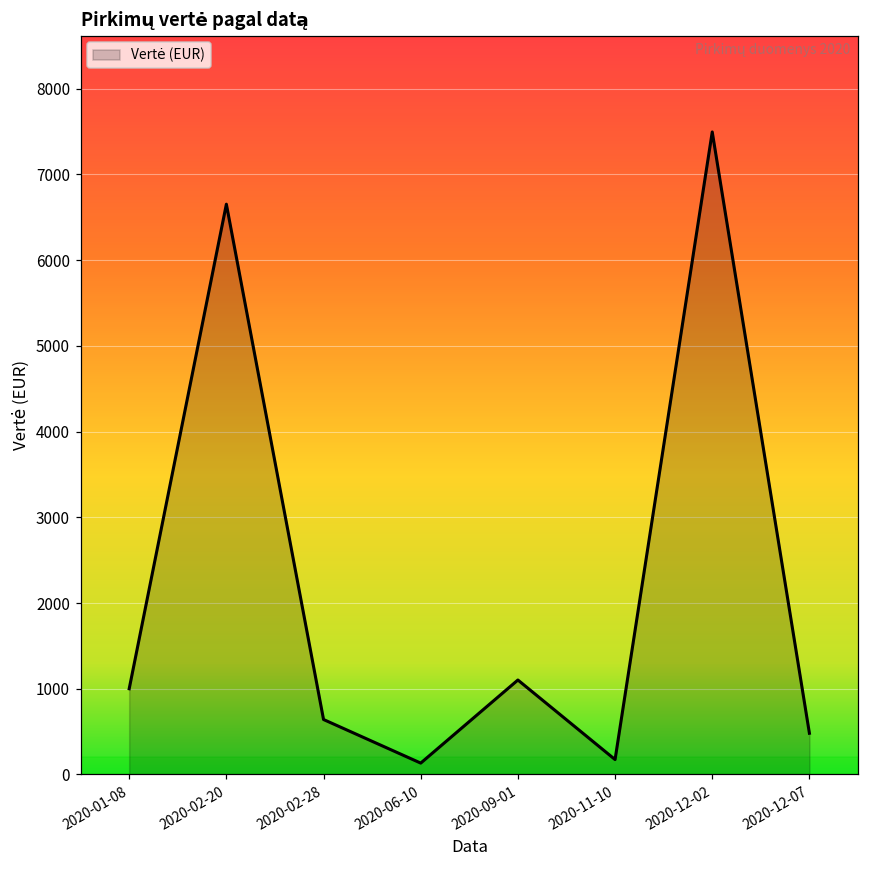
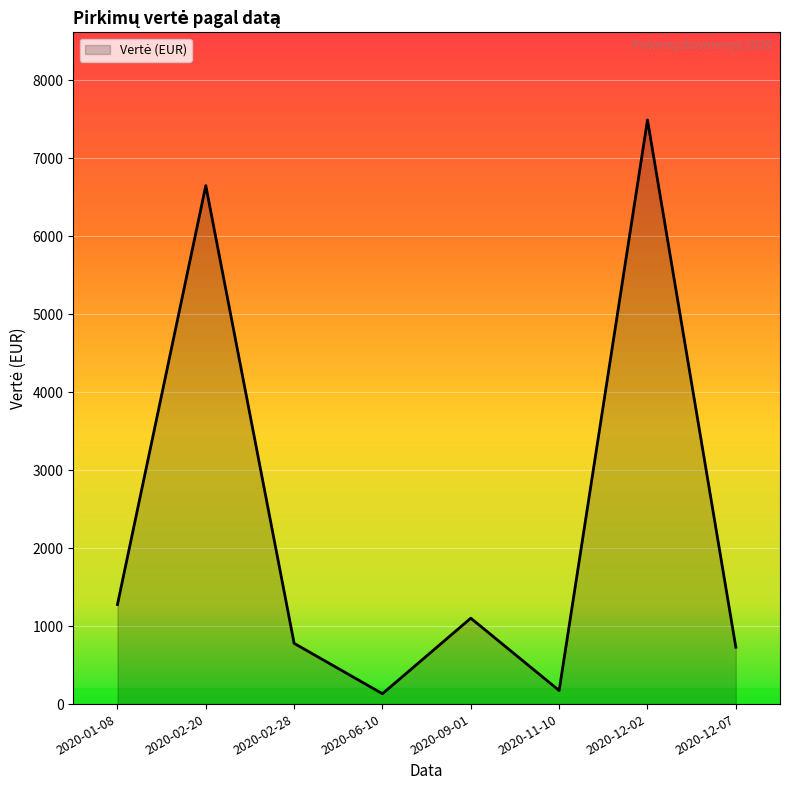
  {
-   "2020-01-08": 1000,
+   "2020-01-08": 1300,
    "2020-02-20": 6700,
-   "2020-02-28": 600,
+   "2020-02-28": 800,
    "2020-06-10": 100,
    "2020-09-01": 1100,
    "2020-11-10": 200,
    "2020-12-02": 7500,
-   "2020-12-07": 500
+   "2020-12-07": 700
  }
